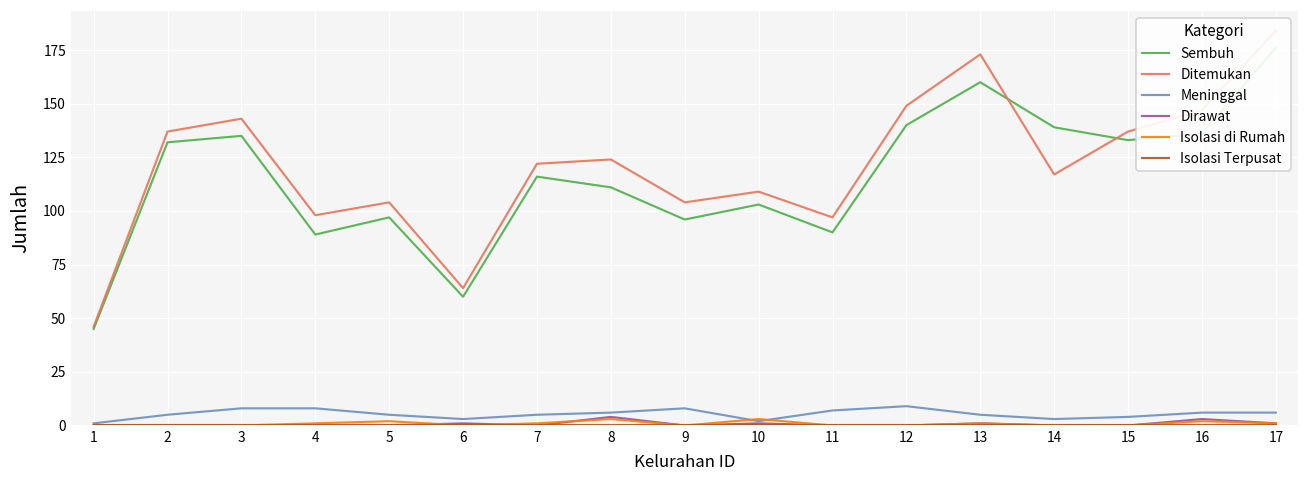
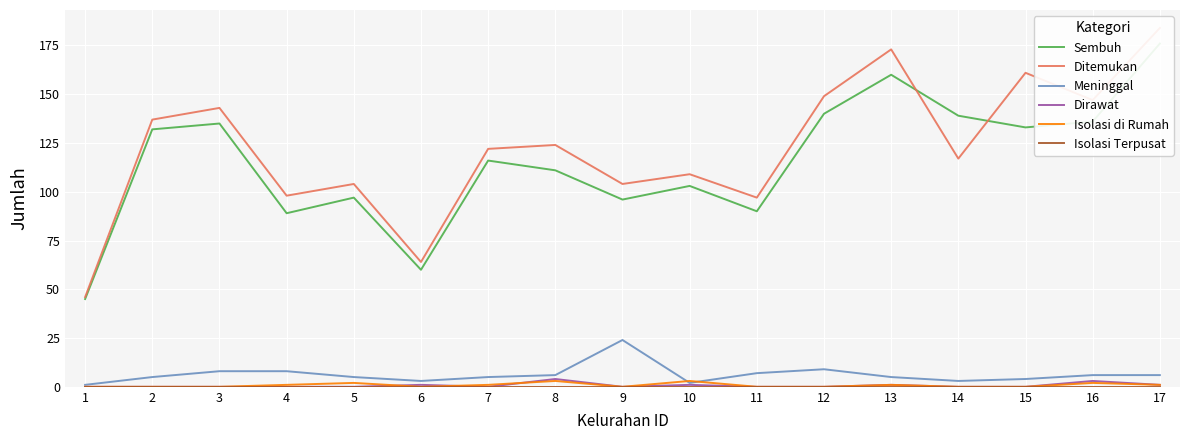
  {
    "Sembuh": {
      "2": 132,
      "3": 135,
      "4": 89,
      "5": 97,
      "6": 60,
      "7": 116,
      "8": 111,
      "9": 96,
      "10": 103,
      "11": 90,
      "12": 140,
      "13": 160,
      "14": 139,
      "15": 133
    },
    "Ditemukan": {
      "2": 137,
      "3": 143,
      "4": 98,
      "5": 104,
      "6": 64,
      "7": 122,
      "8": 124,
      "9": 104,
      "10": 109,
      "11": 97,
      "12": 149,
      "13": 173,
      "14": 117,
-     "15": 137
+     "15": 161
    },
    "Meninggal": {
      "2": 5,
      "3": 8,
      "4": 8,
      "5": 5,
      "6": 3,
      "7": 5,
      "8": 6,
-     "9": 8,
+     "9": 24,
      "11": 7,
      "12": 9,
      "13": 5,
      "14": 3,
      "15": 4,
      "16": 6,
      "17": 6
    },
    "Isolasi di Rumah": {
      "5": 2
    },
    "Isolasi Terpusat": {
      "8": 0,
      "16": 0
    }
  }
